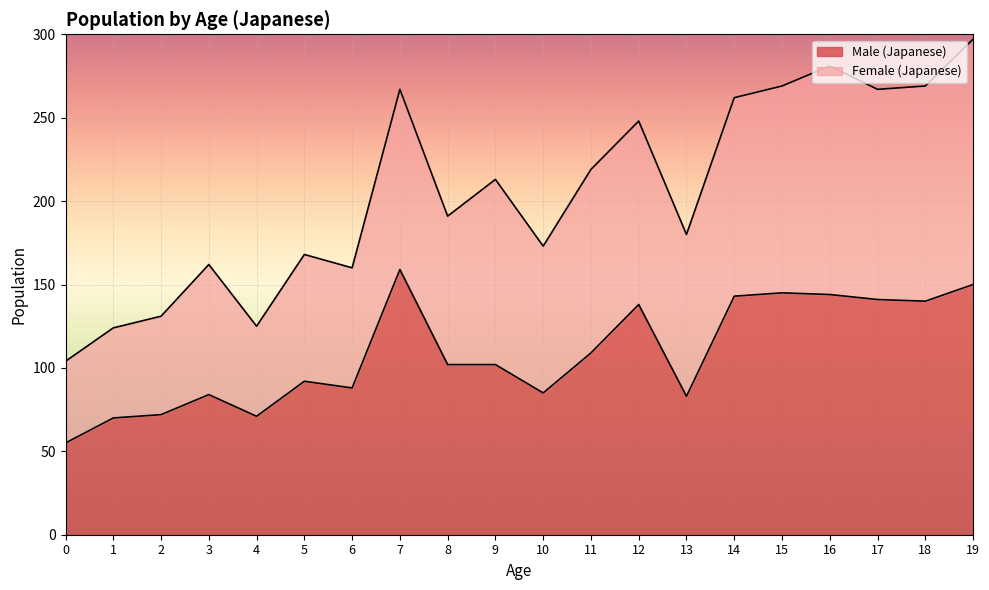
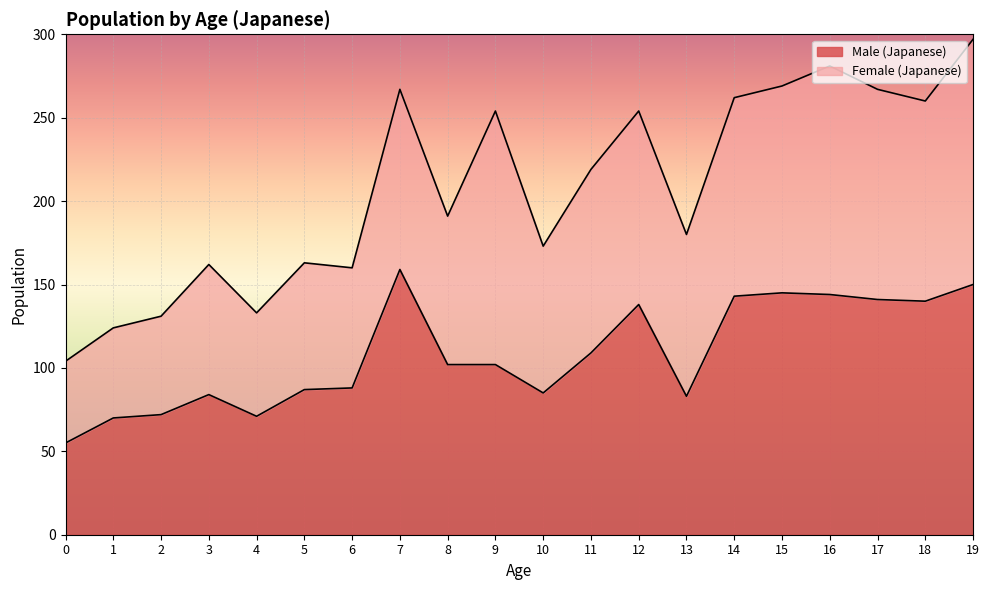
  {
    "Male (Japanese)": {
      "0": 55,
      "1": 70,
      "2": 72,
      "3": 84,
      "4": 71,
-     "5": 92,
+     "5": 87,
      "6": 88,
      "7": 159,
      "8": 102,
      "9": 102,
      "10": 85,
      "11": 109,
      "12": 138,
      "13": 83,
      "14": 143,
      "15": 145,
      "16": 144,
      "17": 141,
      "18": 140,
      "19": 150
    },
    "Female (Japanese)": {
      "0": 49,
      "1": 54,
      "2": 59,
      "3": 78,
-     "4": 54,
+     "4": 62,
      "5": 76,
      "6": 72,
      "7": 108,
      "8": 89,
-     "9": 111,
+     "9": 152,
      "10": 88,
      "11": 110,
-     "12": 110,
+     "12": 116,
      "13": 97,
      "14": 119,
      "15": 124,
      "17": 126,
-     "18": 129,
+     "18": 120,
      "19": 147
    }
  }
